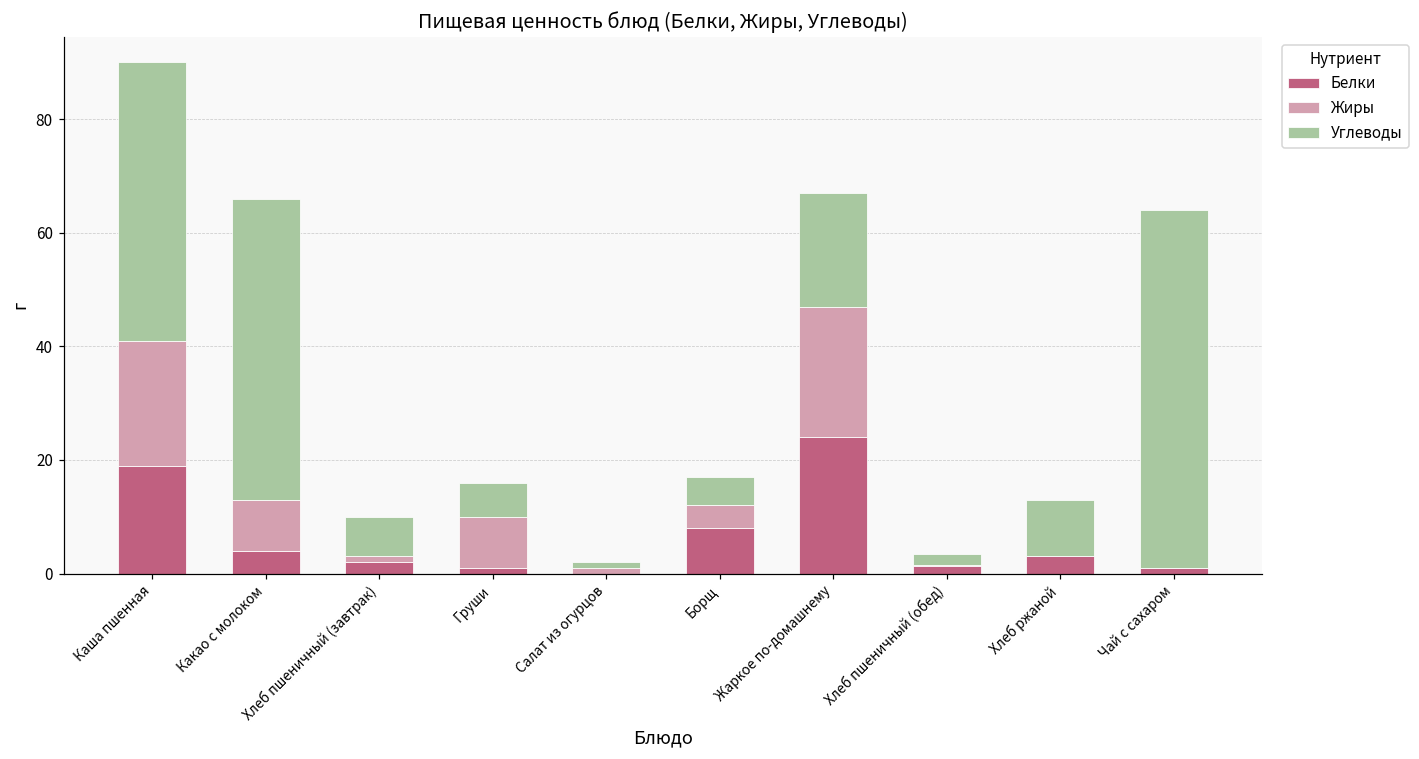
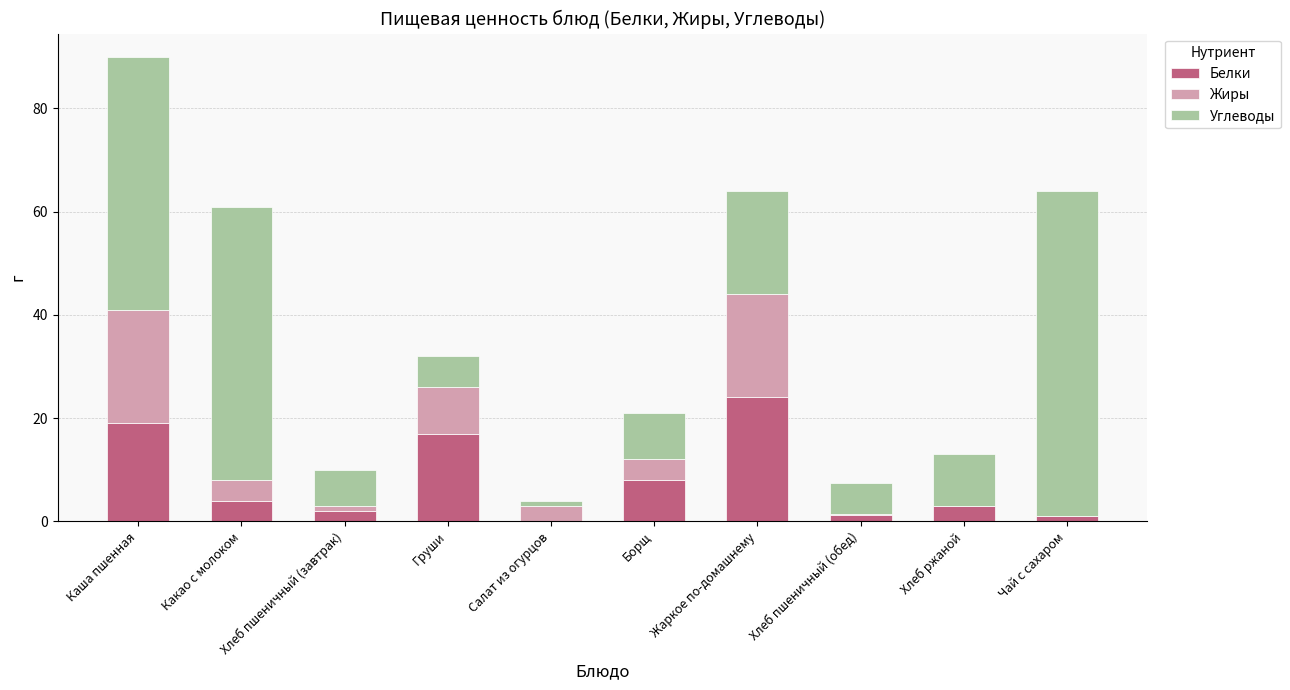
  {
    "Белки": {
      "Каша пшенная": 19,
      "Какао с молоком": 4,
      "Хлеб пшеничный (завтрак)": 2,
-     "Груши": 1,
+     "Груши": 17,
      "Салат из огурцов": 0,
      "Борщ": 8,
      "Жаркое по-домашнему": 24,
      "Хлеб пшеничный (обед)": 1,
      "Хлеб ржаной": 3,
      "Чай с сахаром": 1
    },
    "Жиры": {
      "Каша пшенная": 22,
-     "Какао с молоком": 9,
+     "Какао с молоком": 4,
      "Хлеб пшеничный (завтрак)": 1,
      "Груши": 9,
-     "Салат из огурцов": 1,
+     "Салат из огурцов": 3,
      "Борщ": 4,
-     "Жаркое по-домашнему": 23,
+     "Жаркое по-домашнему": 20,
      "Хлеб ржаной": 0,
      "Чай с сахаром": 0
    },
    "Углеводы": {
      "Каша пшенная": 49,
      "Какао с молоком": 53,
      "Хлеб пшеничный (завтрак)": 7,
      "Груши": 6,
      "Салат из огурцов": 1,
-     "Борщ": 5,
+     "Борщ": 9,
      "Жаркое по-домашнему": 20,
-     "Хлеб пшеничный (обед)": 2,
+     "Хлеб пшеничный (обед)": 6,
      "Хлеб ржаной": 10,
      "Чай с сахаром": 63
    }
  }
